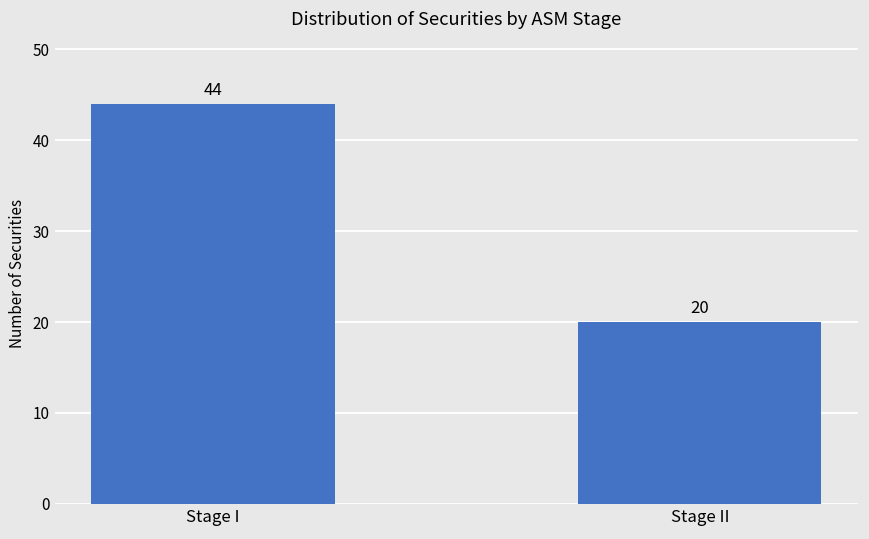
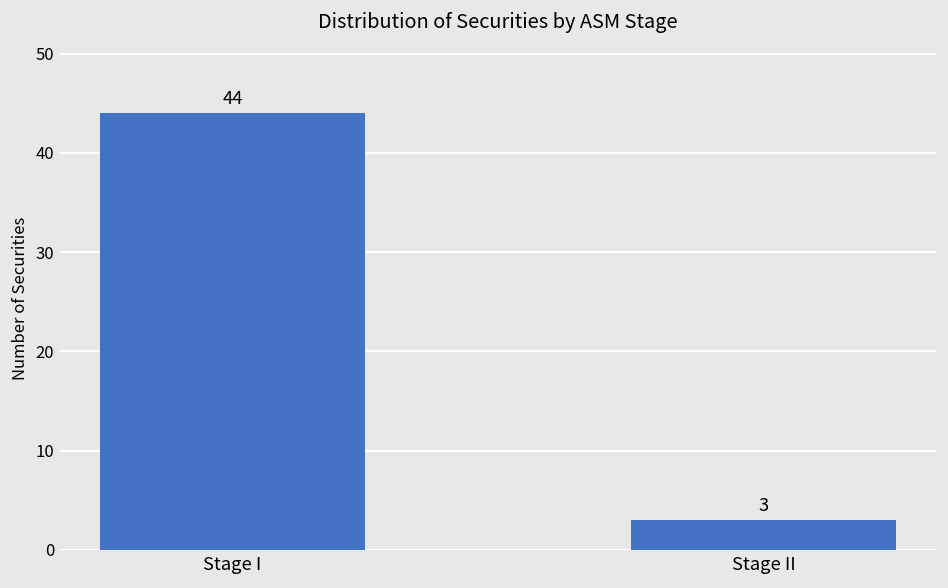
  {
    "Stage I": 44,
-   "Stage II": 20
+   "Stage II": 3
  }
